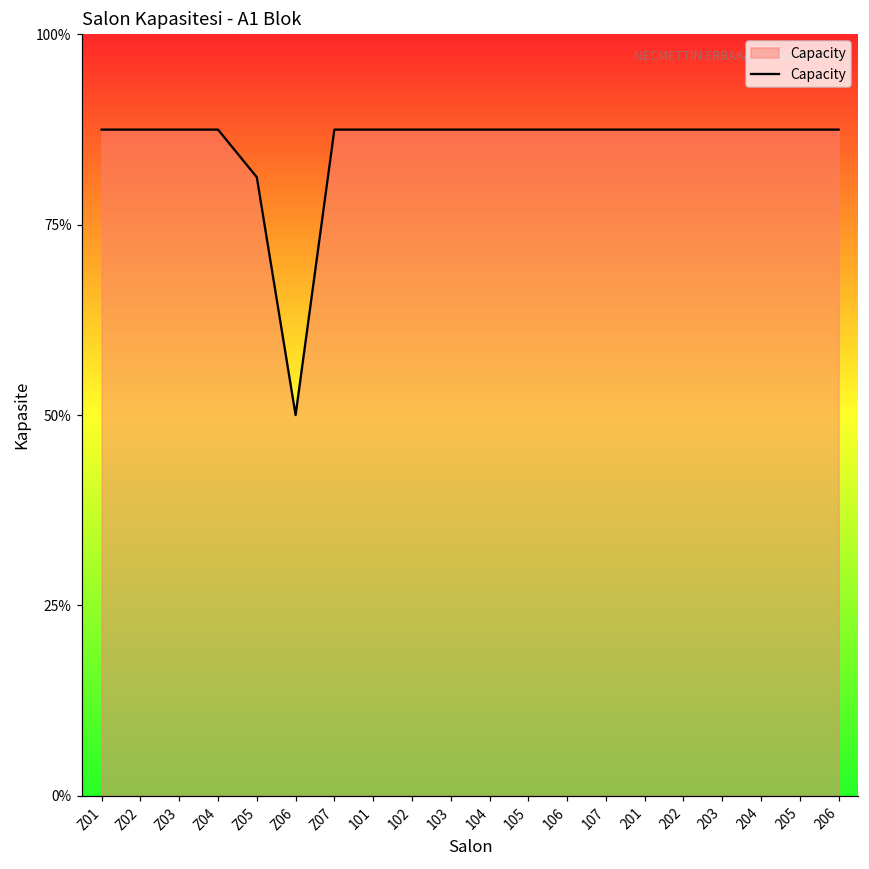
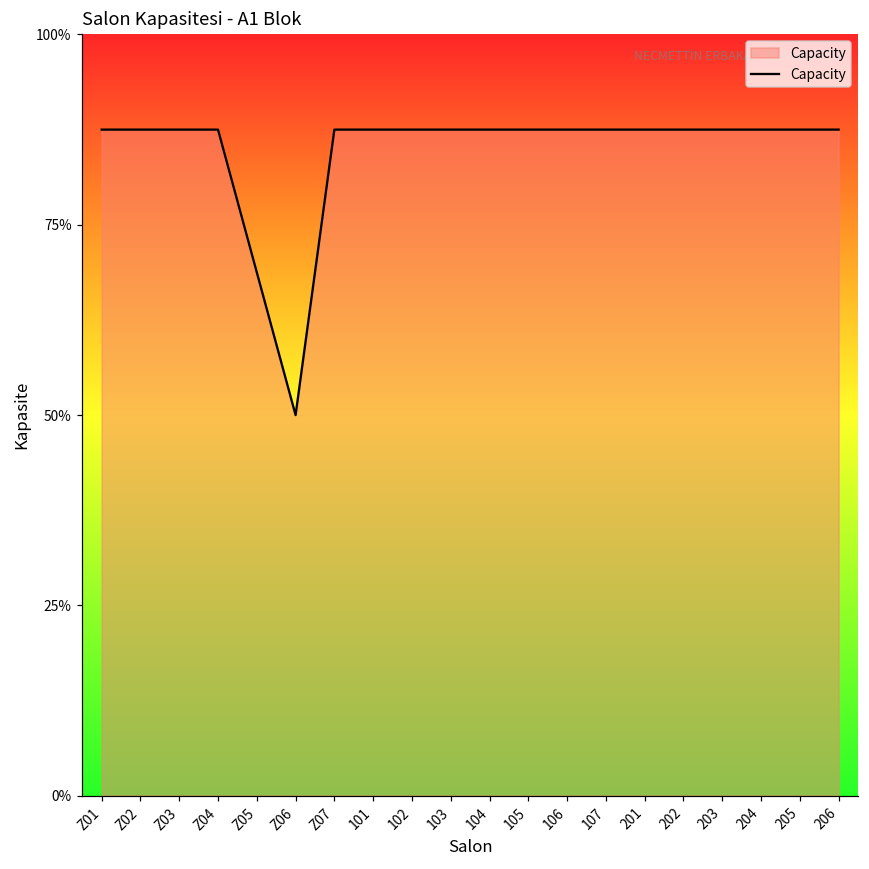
  {
    "Z01": "88%",
    "Z02": "88%",
    "Z03": "88%",
    "Z04": "88%",
-   "Z05": "81%",
+   "Z05": "69%",
    "Z06": "50%",
    "Z07": "88%",
    "101": "88%",
    "102": "88%",
    "103": "88%",
    "104": "88%",
    "105": "88%",
    "106": "88%",
    "107": "88%",
    "201": "88%",
    "202": "88%",
    "203": "88%",
    "204": "88%",
    "205": "88%",
    "206": "88%"
  }
